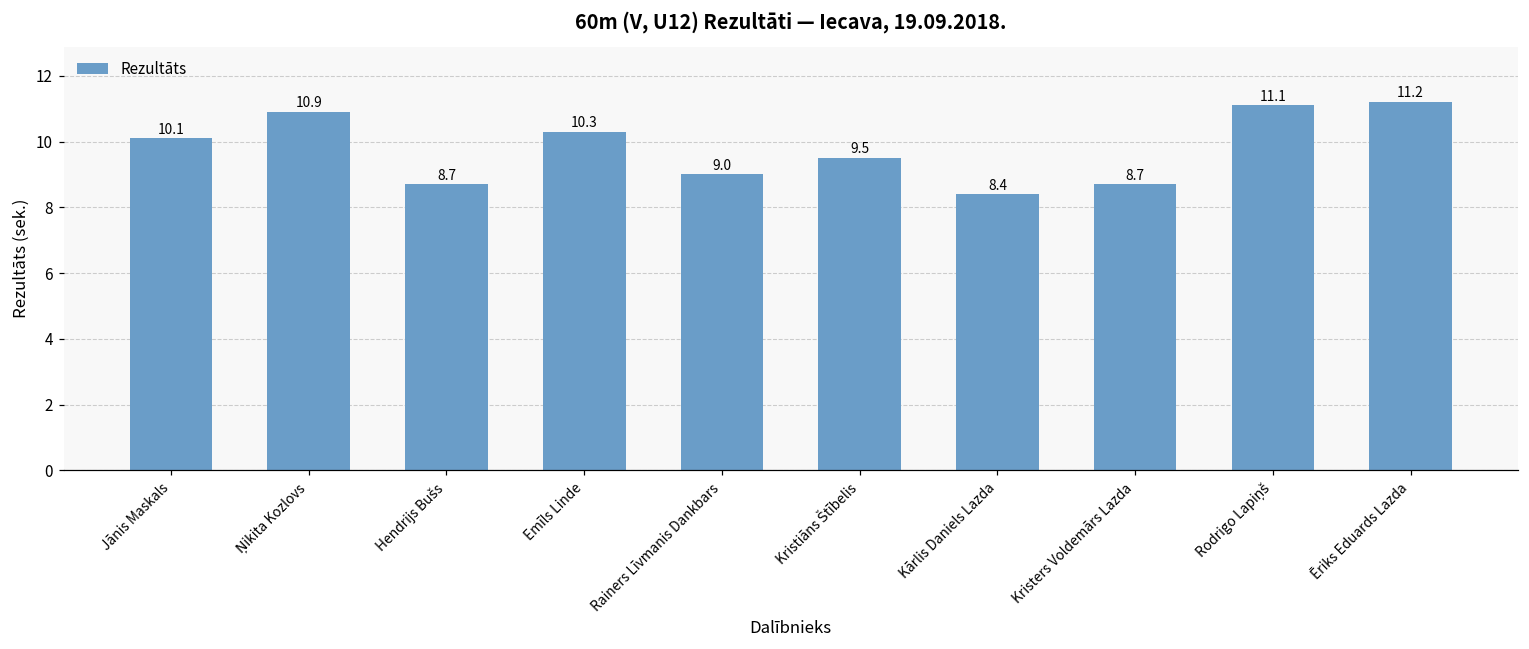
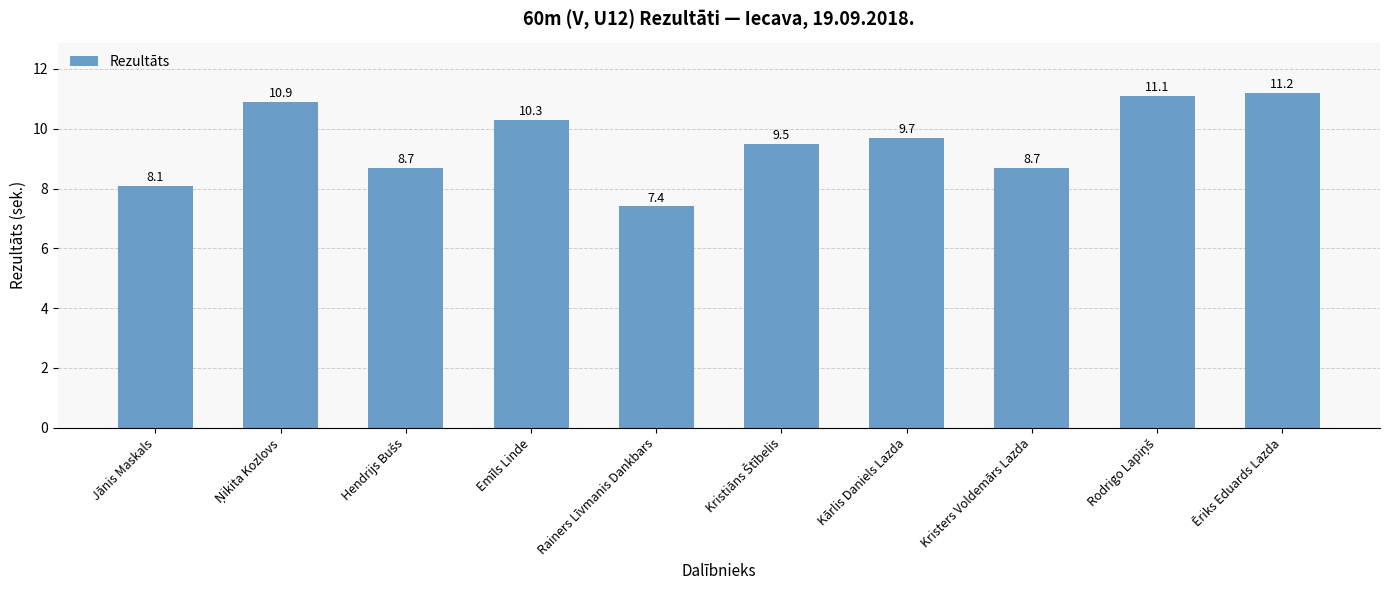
  {
-   "Jānis Maskals": 10.1,
+   "Jānis Maskals": 8.1,
    "Ņikita Kozlovs": 10.9,
    "Hendrijs Bušs": 8.7,
    "Emīls Linde": 10.3,
-   "Rainers Līvmanis Dankbars": 9.0,
+   "Rainers Līvmanis Dankbars": 7.4,
    "Kristiāns Štībelis": 9.5,
-   "Kārlis Daniels Lazda": 8.4,
+   "Kārlis Daniels Lazda": 9.7,
    "Kristers Voldemārs Lazda": 8.7,
    "Rodrigo Lapiņš": 11.1,
    "Ēriks Eduards Lazda": 11.2
  }
